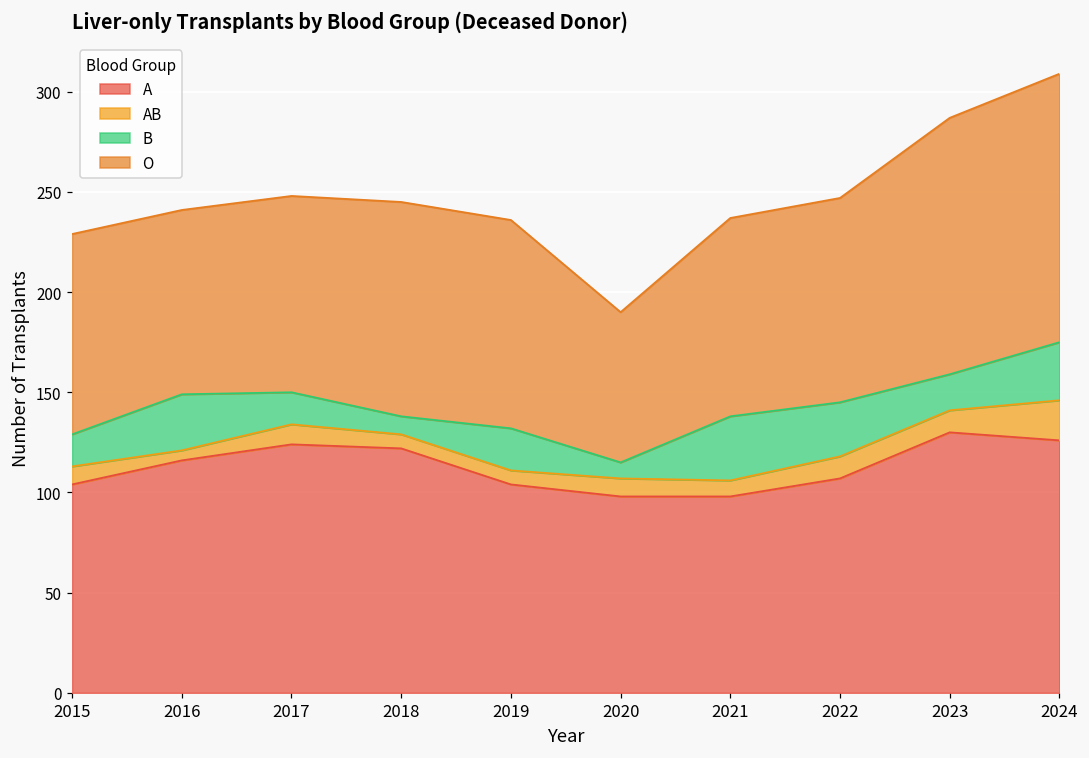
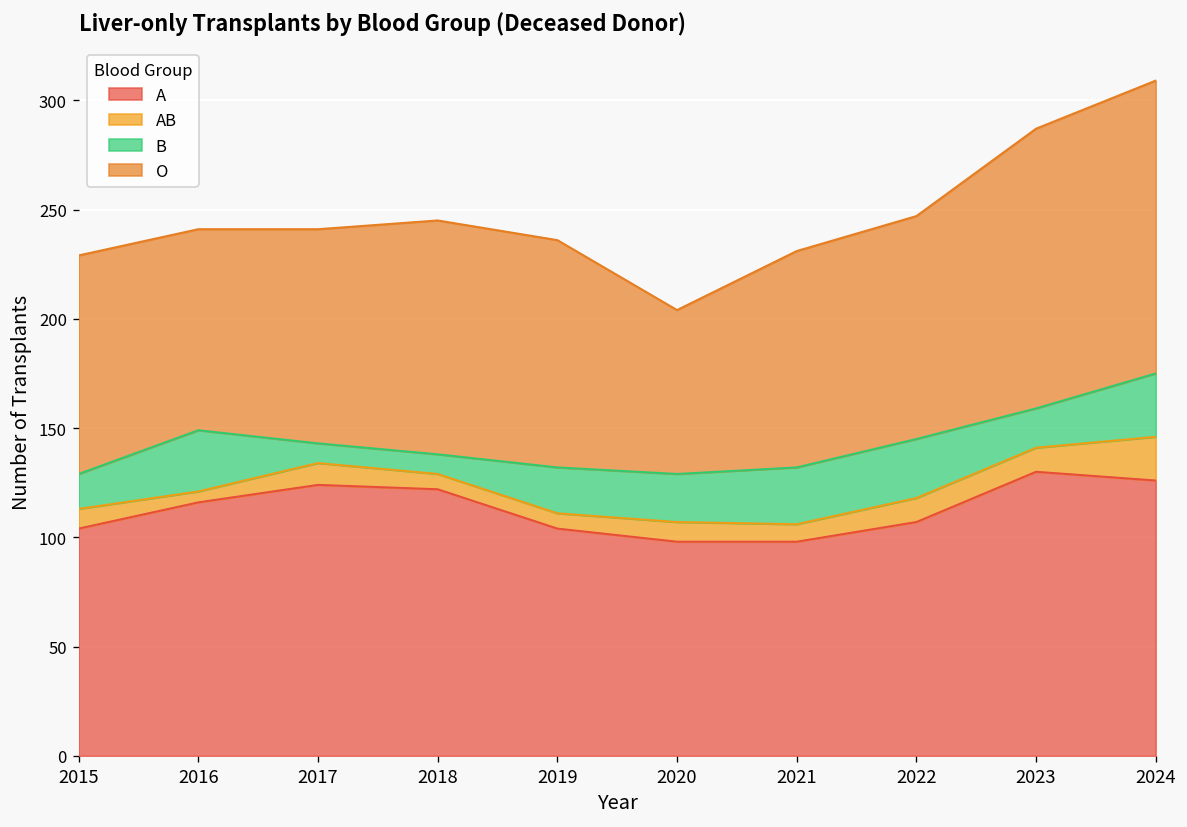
  {
    "B": {
      "2015": 16,
      "2016": 28,
-     "2017": 16,
+     "2017": 9,
      "2018": 9,
      "2019": 21,
-     "2020": 8,
-     "2021": 32,
+     "2020": 22,
+     "2021": 26,
      "2022": 27,
      "2023": 18,
      "2024": 29
    }
  }
